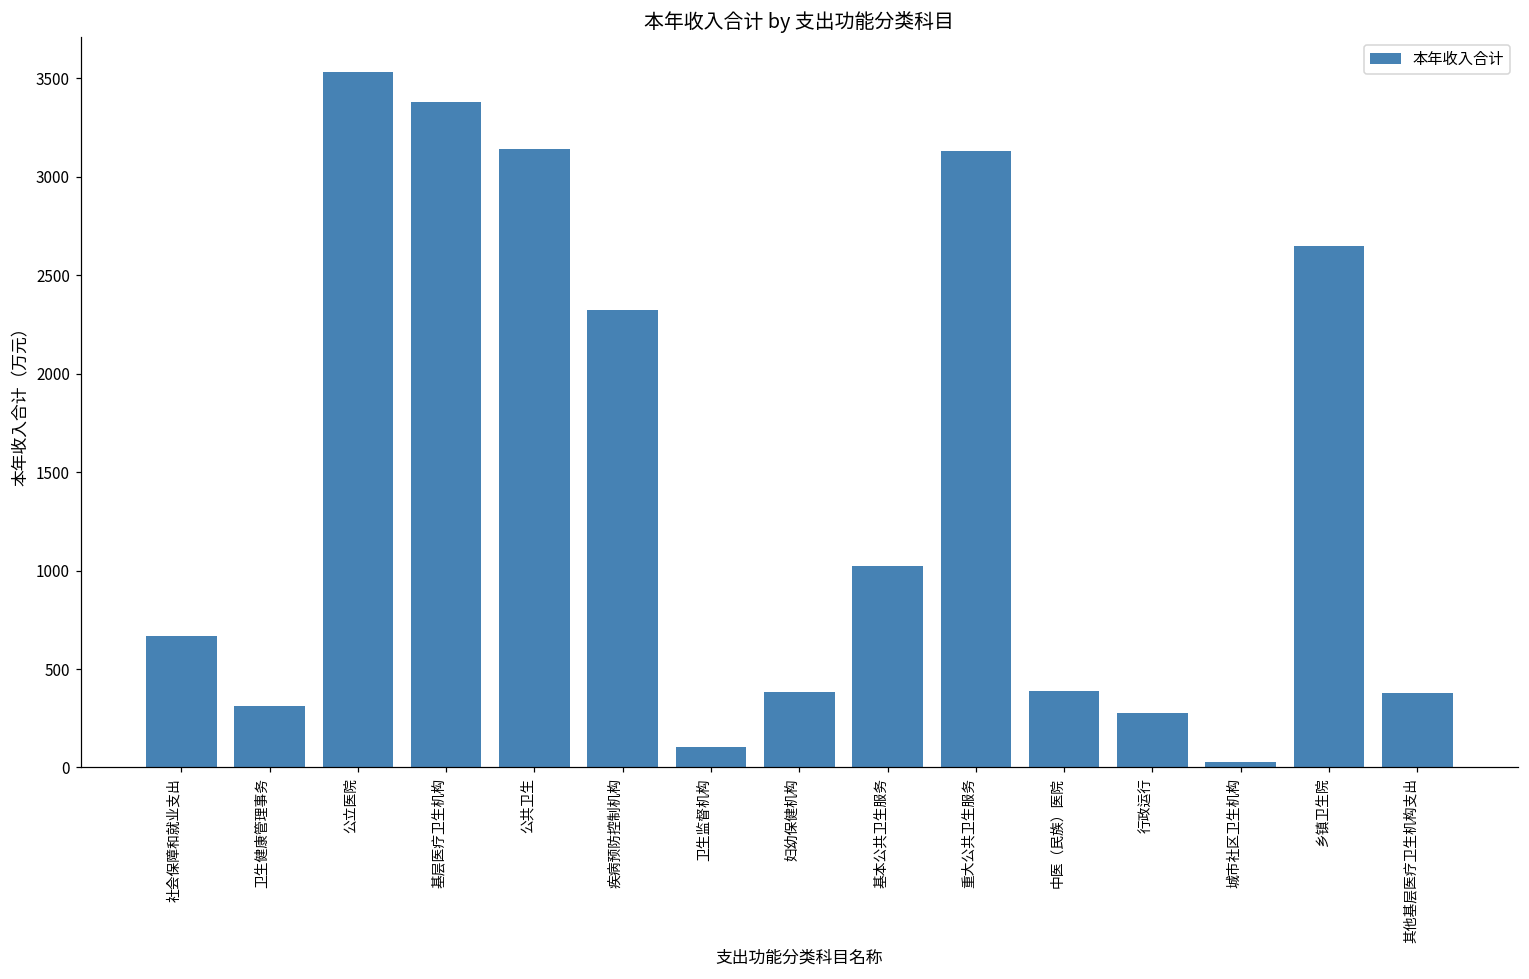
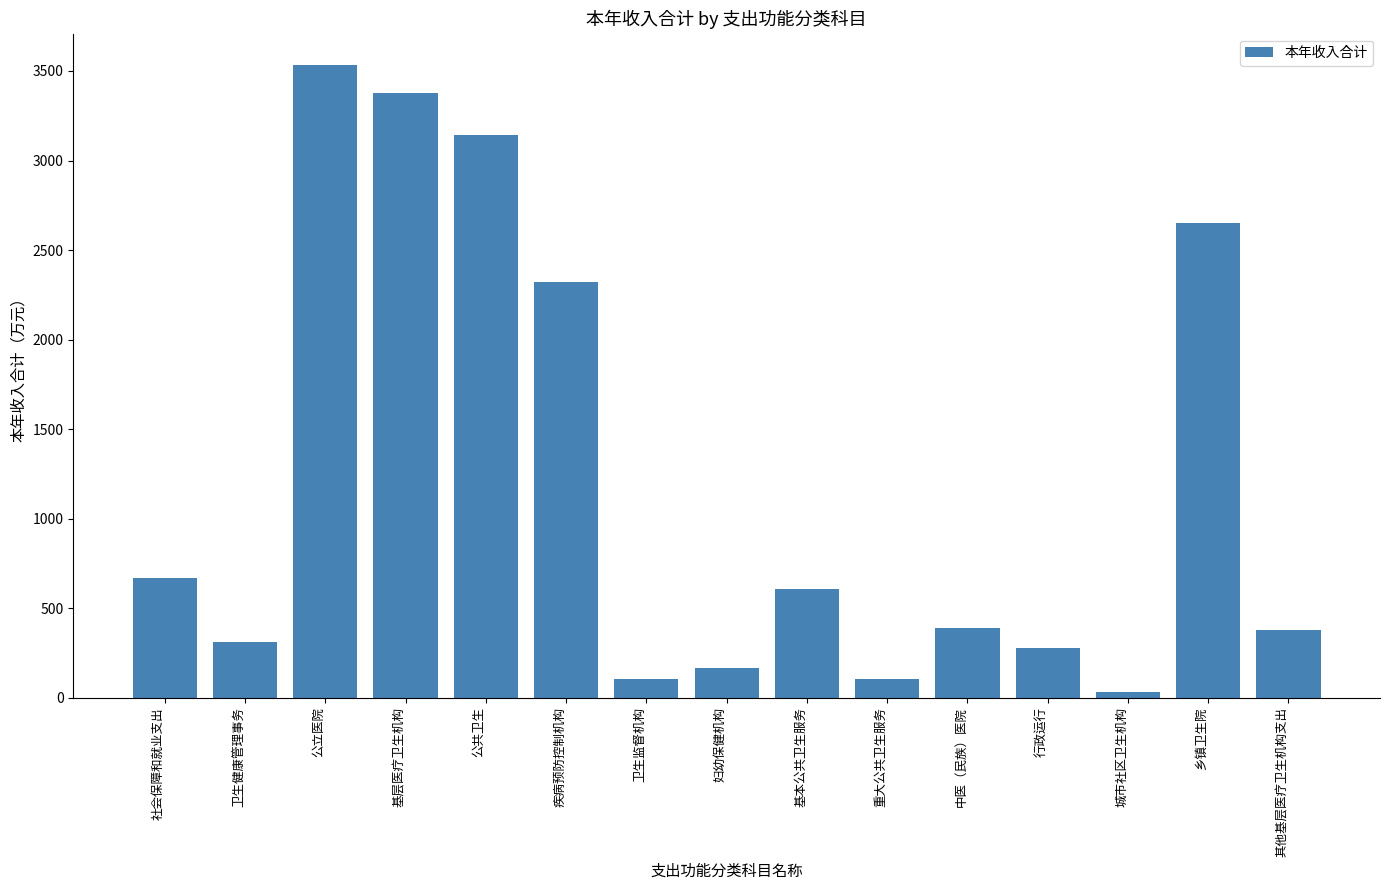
  {
    "社会保障和就业支出": 670,
    "卫生健康管理事务": 310,
    "公立医院": 3530,
    "基层医疗卫生机构": 3380,
    "公共卫生": 3140,
    "疾病预防控制机构": 2320,
    "卫生监督机构": 100,
-   "妇幼保健机构": 380,
-   "基本公共卫生服务": 1020,
-   "重大公共卫生服务": 3130,
+   "妇幼保健机构": 160,
+   "基本公共卫生服务": 610,
+   "重大公共卫生服务": 100,
    "中医（民族）医院": 390,
    "行政运行": 280,
    "城市社区卫生机构": 30,
    "乡镇卫生院": 2650,
    "其他基层医疗卫生机构支出": 380
  }
